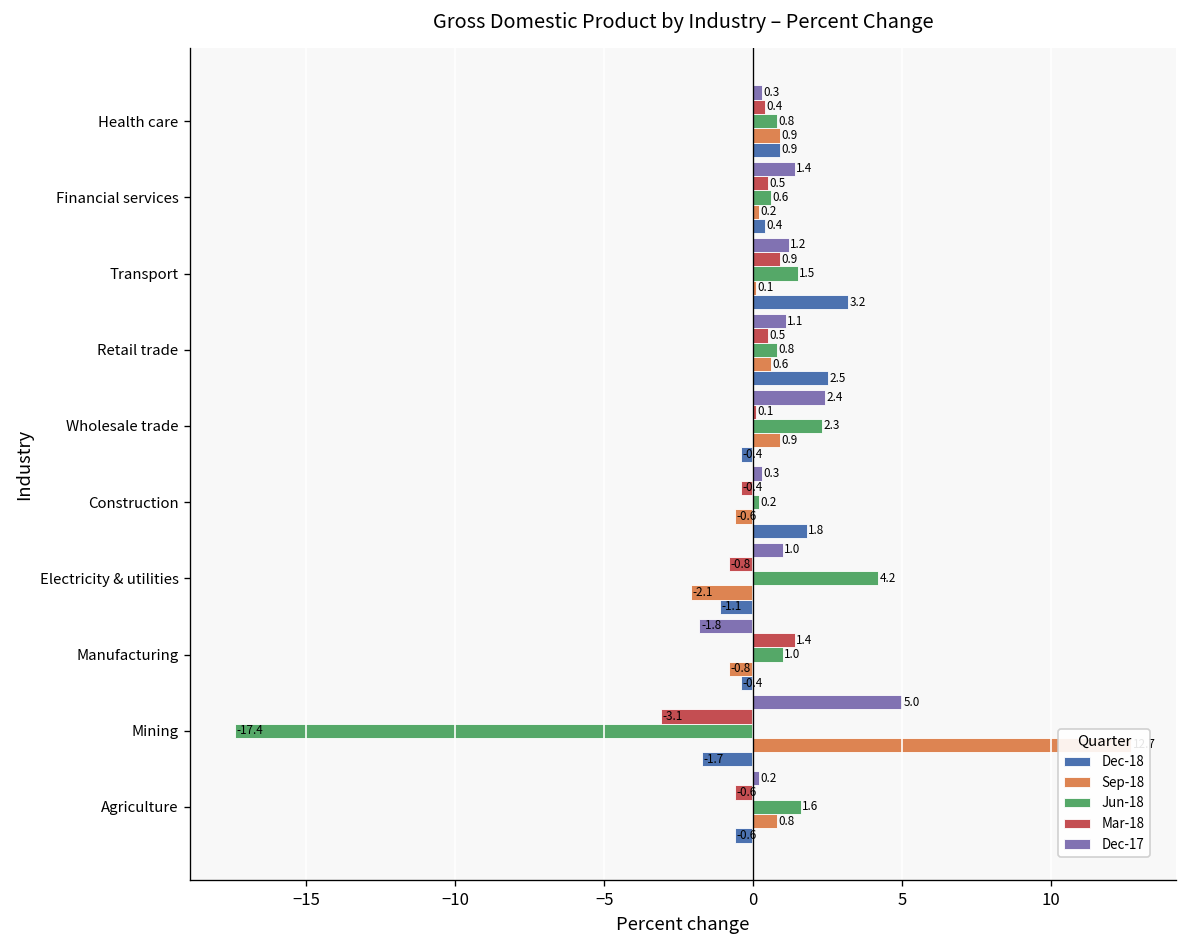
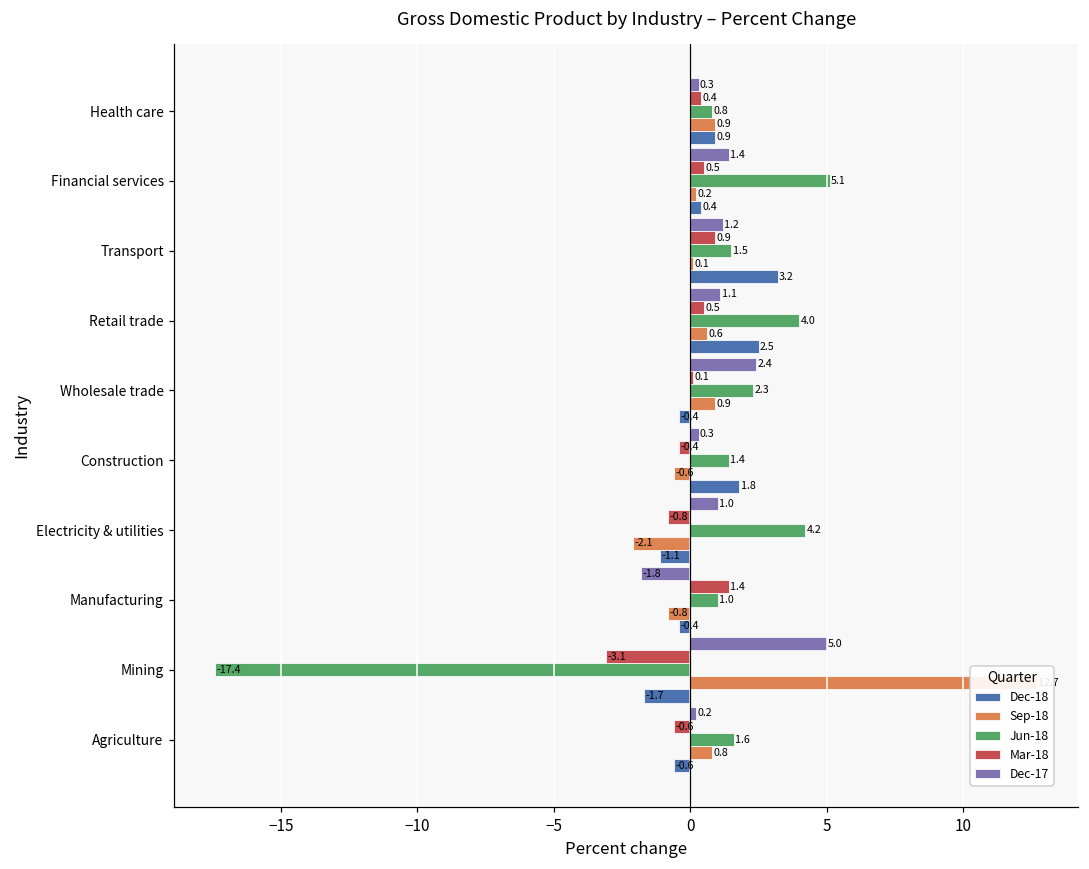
  {
    "Jun-18": {
      "Health care": 0.8,
-     "Financial services": 0.6,
+     "Financial services": 5.1,
      "Transport": 1.5,
-     "Retail trade": 0.8,
+     "Retail trade": 4.0,
      "Wholesale trade": 2.3,
-     "Construction": 0.2,
+     "Construction": 1.4,
      "Electricity & utilities": 4.2,
      "Manufacturing": 1.0,
      "Mining": -17.4,
      "Agriculture": 1.6
    }
  }
